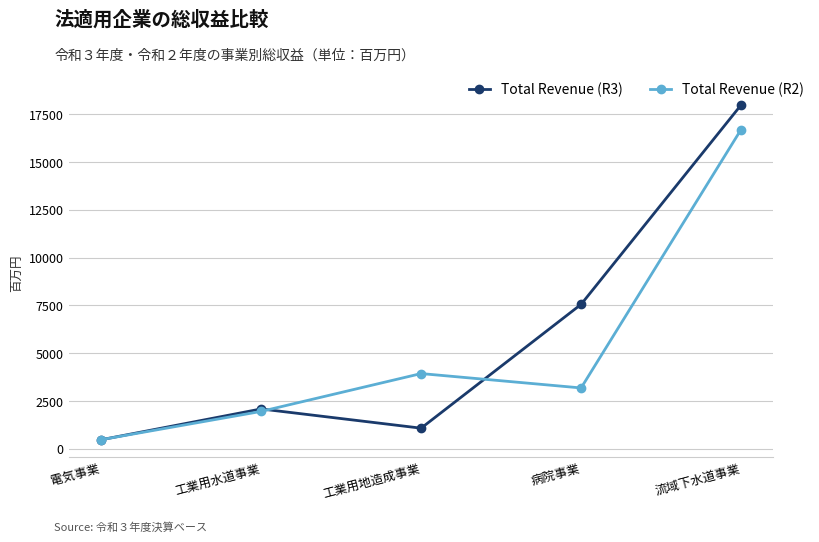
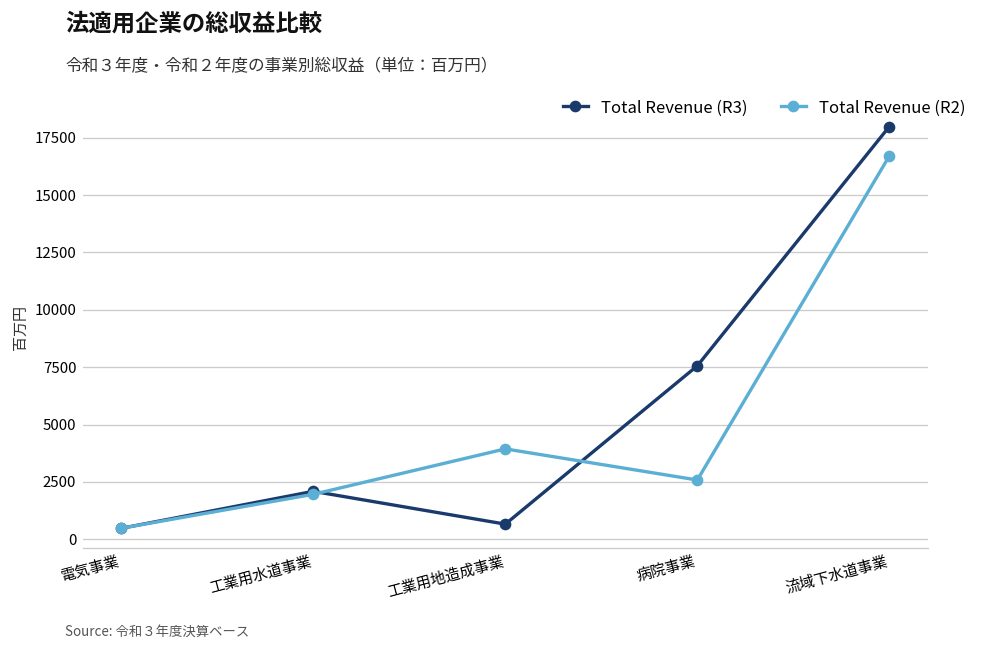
  {
    "Total Revenue (R3)": {
-     "工業用地造成事業": 1100,
+     "工業用地造成事業": 700,
      "病院事業": 7600,
      "流域下水道事業": 18000
    },
    "Total Revenue (R2)": {
      "工業用地造成事業": 3900,
-     "病院事業": 3200,
+     "病院事業": 2600,
      "流域下水道事業": 16700
    }
  }
